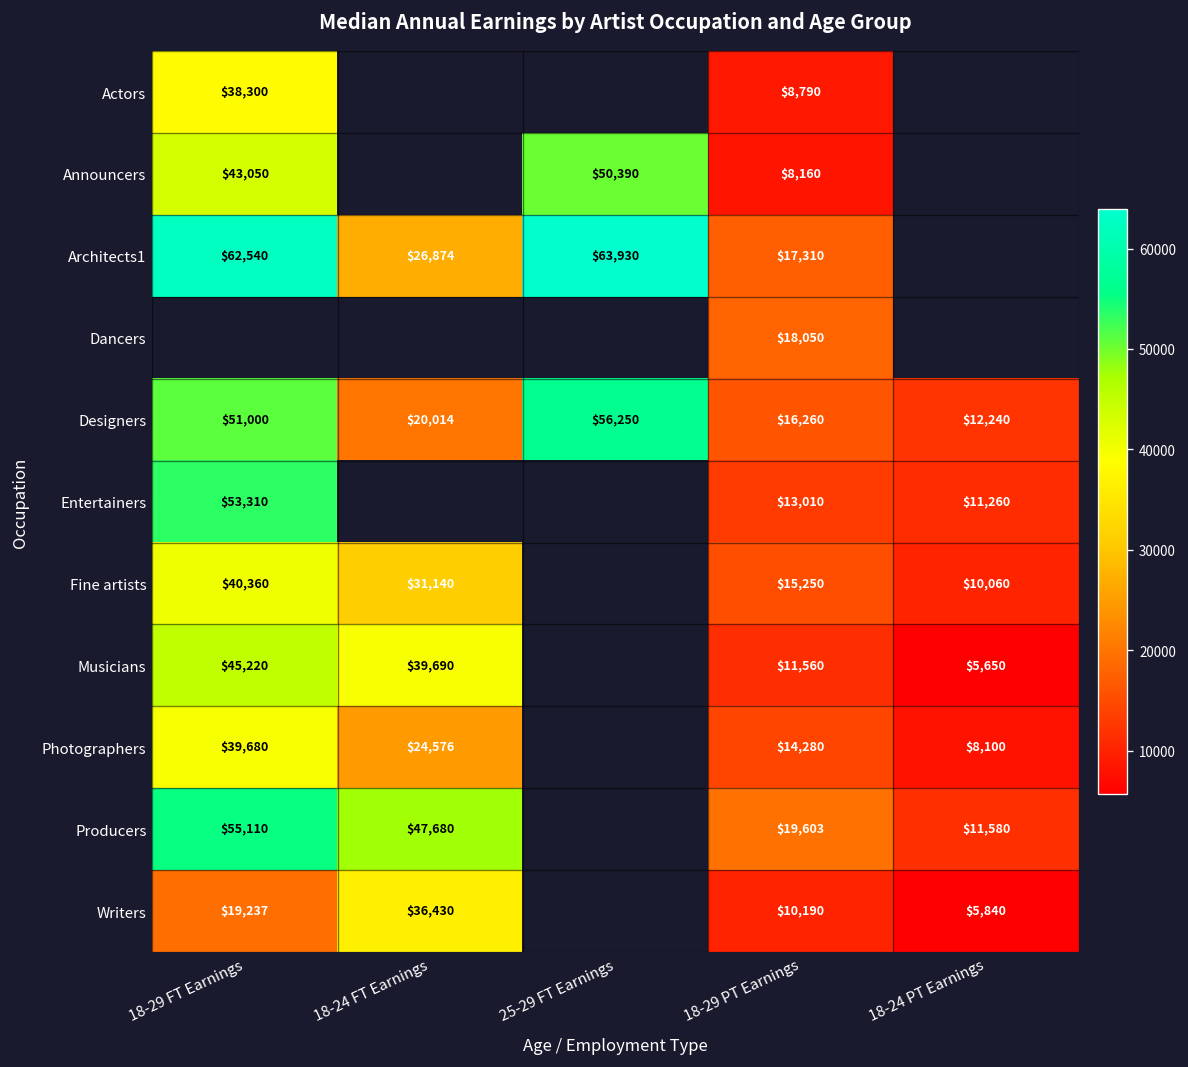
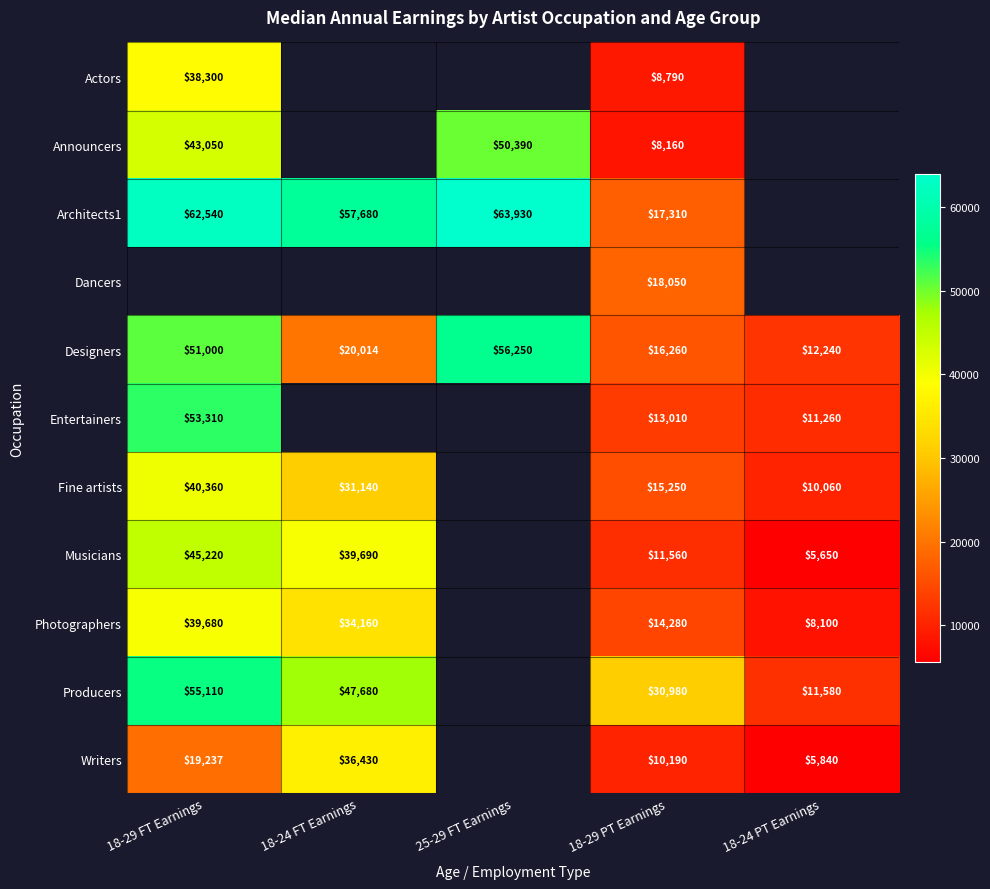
  {
    "Actors": {
      "18-29 FT Earnings": "$38,300",
      "18-29 PT Earnings": "$8,790"
    },
    "Announcers": {
      "18-29 FT Earnings": "$43,050",
      "25-29 FT Earnings": "$50,390",
      "18-29 PT Earnings": "$8,160"
    },
    "Architects1": {
      "18-29 FT Earnings": "$62,540",
-     "18-24 FT Earnings": "$26,874",
+     "18-24 FT Earnings": "$57,680",
      "25-29 FT Earnings": "$63,930",
      "18-29 PT Earnings": "$17,310"
    },
    "Dancers": {
      "18-29 PT Earnings": "$18,050"
    },
    "Designers": {
      "18-29 FT Earnings": "$51,000",
      "18-24 FT Earnings": "$20,014",
      "25-29 FT Earnings": "$56,250",
      "18-29 PT Earnings": "$16,260",
      "18-24 PT Earnings": "$12,240"
    },
    "Entertainers": {
      "18-29 FT Earnings": "$53,310",
      "18-29 PT Earnings": "$13,010",
      "18-24 PT Earnings": "$11,260"
    },
    "Fine artists": {
      "18-29 FT Earnings": "$40,360",
      "18-24 FT Earnings": "$31,140",
      "18-29 PT Earnings": "$15,250",
      "18-24 PT Earnings": "$10,060"
    },
    "Musicians": {
      "18-29 FT Earnings": "$45,220",
      "18-24 FT Earnings": "$39,690",
      "18-29 PT Earnings": "$11,560",
      "18-24 PT Earnings": "$5,650"
    },
    "Photographers": {
      "18-29 FT Earnings": "$39,680",
-     "18-24 FT Earnings": "$24,576",
+     "18-24 FT Earnings": "$34,160",
      "18-29 PT Earnings": "$14,280",
      "18-24 PT Earnings": "$8,100"
    },
    "Producers": {
      "18-29 FT Earnings": "$55,110",
      "18-24 FT Earnings": "$47,680",
-     "18-29 PT Earnings": "$19,603",
+     "18-29 PT Earnings": "$30,980",
      "18-24 PT Earnings": "$11,580"
    },
    "Writers": {
      "18-29 FT Earnings": "$19,237",
      "18-24 FT Earnings": "$36,430",
      "18-29 PT Earnings": "$10,190",
      "18-24 PT Earnings": "$5,840"
    }
  }
